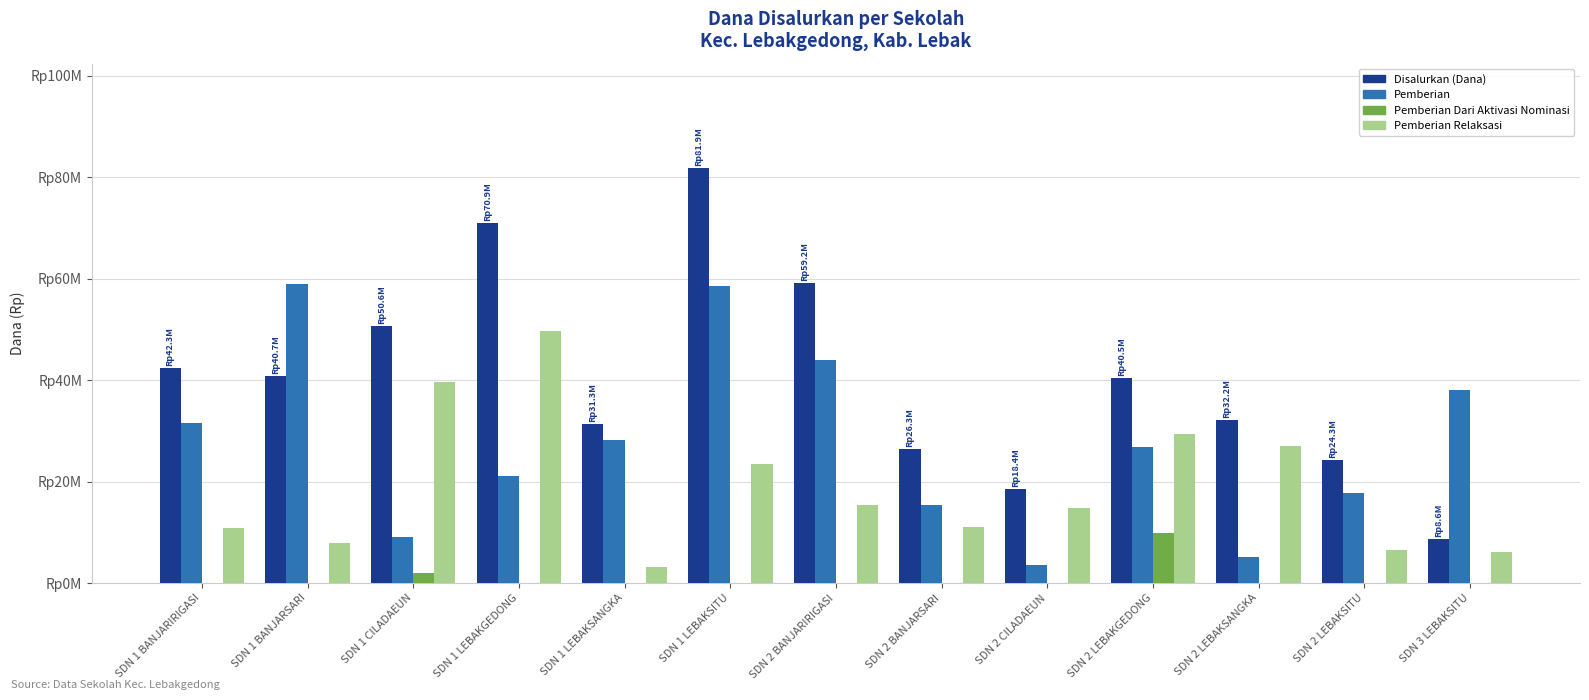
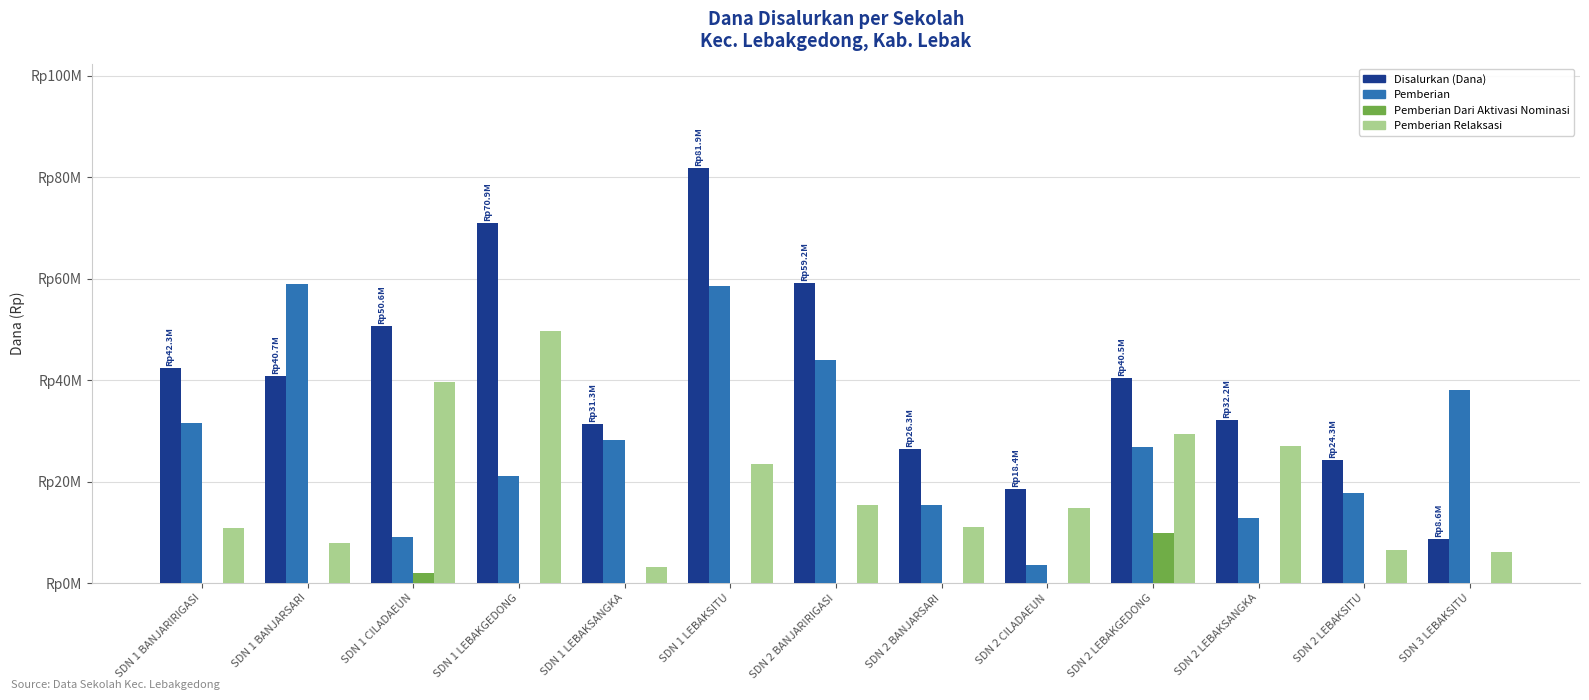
  {
    "Disalurkan (Dana)": {
      "SDN 1 BANJARIRIGASI": "Rp42000000",
      "SDN 1 BANJARSARI": "Rp41000000",
      "SDN 1 CILADAEUN": "Rp51000000",
      "SDN 1 LEBAKGEDONG": "Rp71000000",
      "SDN 1 LEBAKSANGKA": "Rp31000000",
      "SDN 1 LEBAKSITU": "Rp82000000",
      "SDN 2 BANJARIRIGASI": "Rp59000000",
      "SDN 2 BANJARSARI": "Rp26000000",
      "SDN 2 CILADAEUN": "Rp18000000",
      "SDN 2 LEBAKGEDONG": "Rp41000000",
      "SDN 2 LEBAKSANGKA": "Rp32000000",
      "SDN 2 LEBAKSITU": "Rp24000000",
      "SDN 3 LEBAKSITU": "Rp9000000"
    },
    "Pemberian": {
      "SDN 1 BANJARIRIGASI": "Rp32000000",
      "SDN 1 BANJARSARI": "Rp59000000",
      "SDN 1 CILADAEUN": "Rp9000000",
      "SDN 1 LEBAKGEDONG": "Rp21000000",
      "SDN 1 LEBAKSANGKA": "Rp28000000",
      "SDN 1 LEBAKSITU": "Rp59000000",
      "SDN 2 BANJARIRIGASI": "Rp44000000",
      "SDN 2 BANJARSARI": "Rp15000000",
      "SDN 2 CILADAEUN": "Rp4000000",
      "SDN 2 LEBAKGEDONG": "Rp27000000",
-     "SDN 2 LEBAKSANGKA": "Rp5000000",
+     "SDN 2 LEBAKSANGKA": "Rp13000000",
      "SDN 2 LEBAKSITU": "Rp18000000",
      "SDN 3 LEBAKSITU": "Rp38000000"
    },
    "Pemberian Dari Aktivasi Nominasi": {
      "SDN 1 BANJARIRIGASI": "Rp0",
      "SDN 1 BANJARSARI": "Rp0",
      "SDN 1 CILADAEUN": "Rp2000000",
      "SDN 1 LEBAKGEDONG": "Rp0",
      "SDN 1 LEBAKSANGKA": "Rp0",
      "SDN 1 LEBAKSITU": "Rp0",
      "SDN 2 BANJARIRIGASI": "Rp0",
      "SDN 2 BANJARSARI": "Rp0",
      "SDN 2 CILADAEUN": "Rp0",
      "SDN 2 LEBAKGEDONG": "Rp10000000",
      "SDN 2 LEBAKSANGKA": "Rp0",
      "SDN 2 LEBAKSITU": "Rp0",
      "SDN 3 LEBAKSITU": "Rp0"
    },
    "Pemberian Relaksasi": {
      "SDN 1 BANJARIRIGASI": "Rp11000000",
      "SDN 1 BANJARSARI": "Rp8000000",
      "SDN 1 CILADAEUN": "Rp40000000",
      "SDN 1 LEBAKGEDONG": "Rp50000000",
      "SDN 1 LEBAKSANGKA": "Rp3000000",
      "SDN 1 LEBAKSITU": "Rp23000000",
      "SDN 2 BANJARIRIGASI": "Rp15000000",
      "SDN 2 BANJARSARI": "Rp11000000",
      "SDN 2 CILADAEUN": "Rp15000000",
      "SDN 2 LEBAKGEDONG": "Rp29000000",
      "SDN 2 LEBAKSANGKA": "Rp27000000",
      "SDN 2 LEBAKSITU": "Rp7000000",
      "SDN 3 LEBAKSITU": "Rp6000000"
    }
  }
